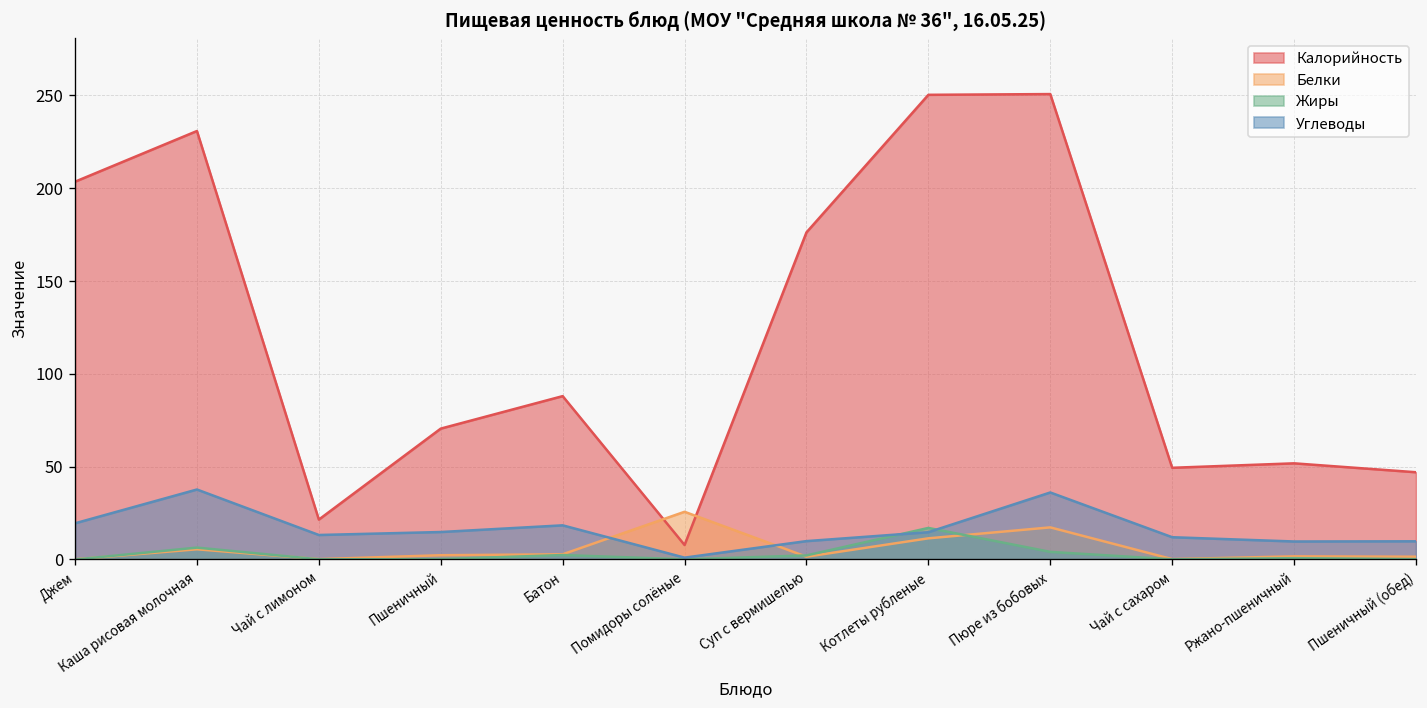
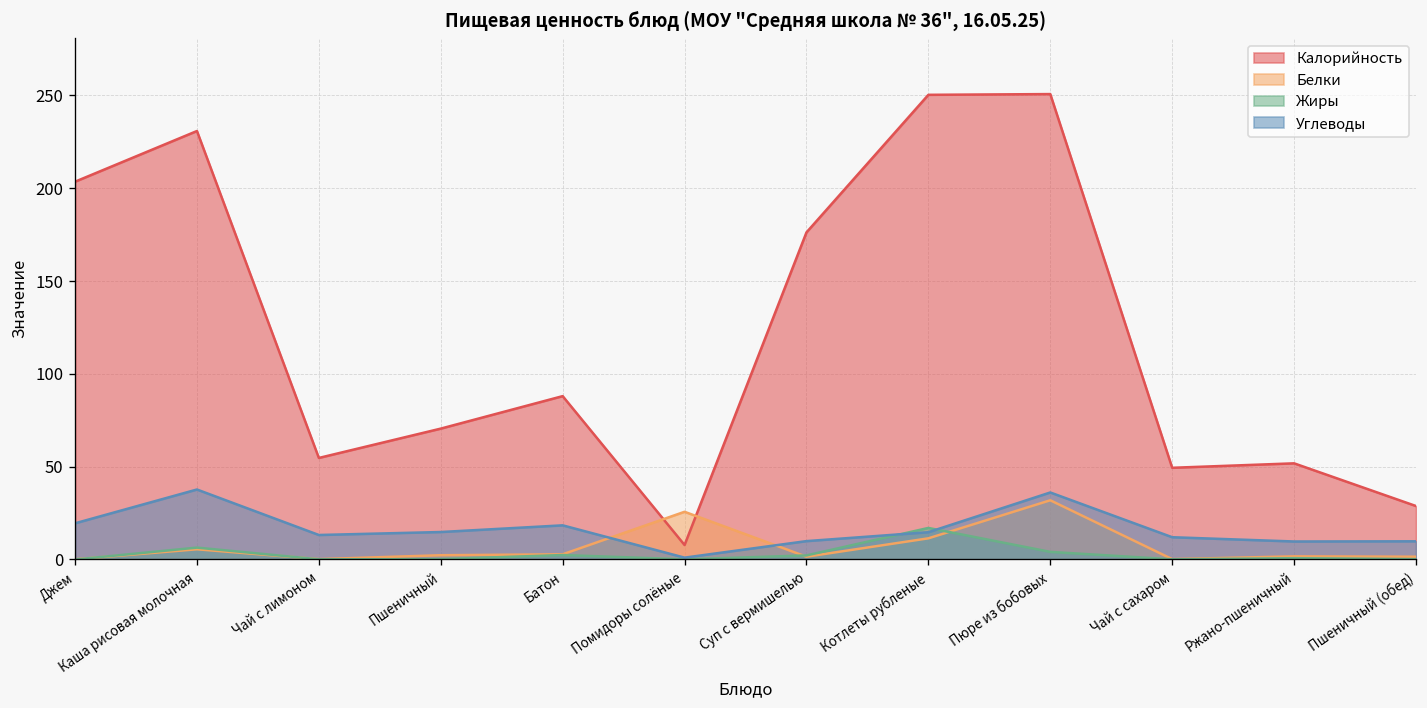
  {
    "Калорийность": {
      "Джем": 204,
      "Каша рисовая молочная": 231,
-     "Чай с лимоном": 22,
+     "Чай с лимоном": 55,
      "Пшеничный": 71,
      "Батон": 88,
      "Помидоры солёные": 8,
      "Суп с вермишелью": 176,
      "Котлеты рубленые": 250,
      "Пюре из бобовых": 251,
      "Чай с сахаром": 49,
      "Ржано-пшеничный": 52,
-     "Пшеничный (обед)": 47
+     "Пшеничный (обед)": 29
    },
    "Белки": {
      "Пшеничный": 2,
      "Помидоры солёные": 26,
      "Котлеты рубленые": 11,
-     "Пюре из бобовых": 17
+     "Пюре из бобовых": 32
    }
  }
